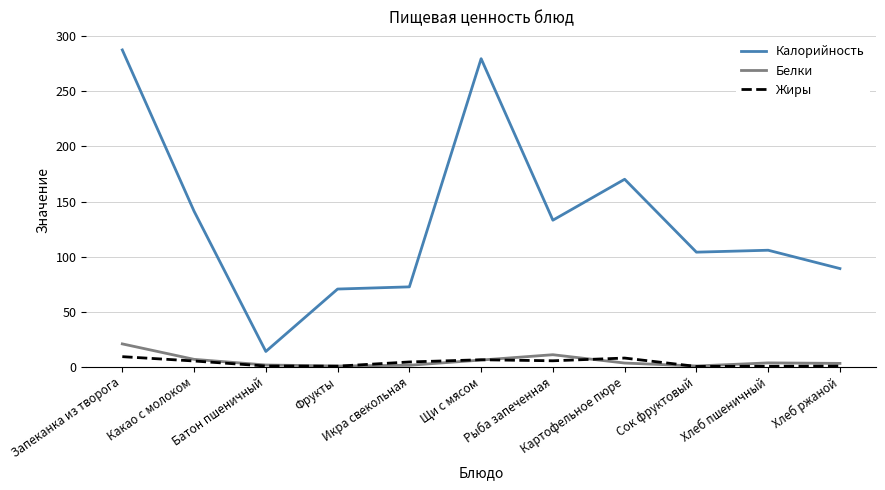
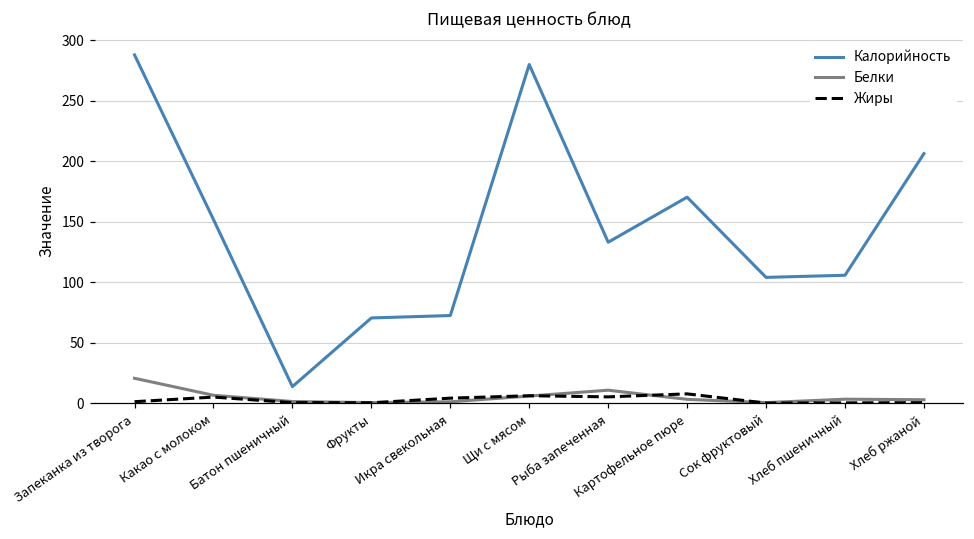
  {
    "Калорийность": {
      "Запеканка из творога": 288,
-     "Какао с молоком": 141,
+     "Какао с молоком": 152,
      "Батон пшеничный": 14,
      "Фрукты": 71,
      "Икра свекольная": 72,
      "Щи с мясом": 280,
      "Рыба запеченная": 133,
      "Картофельное пюре": 170,
      "Сок фруктовый": 104,
      "Хлеб пшеничный": 106,
-     "Хлеб ржаной": 89
+     "Хлеб ржаной": 206
    },
    "Белки": {
      "Запеканка из творога": 21,
      "Икра свекольная": 1,
      "Рыба запеченная": 11,
      "Картофельное пюре": 3,
      "Хлеб пшеничный": 3,
      "Хлеб ржаной": 3
    },
    "Жиры": {
-     "Запеканка из творога": 9,
+     "Запеканка из творога": 1,
      "Икра свекольная": 4,
      "Рыба запеченная": 5,
      "Картофельное пюре": 8,
      "Хлеб пшеничный": 0,
      "Хлеб ржаной": 1
    }
  }
